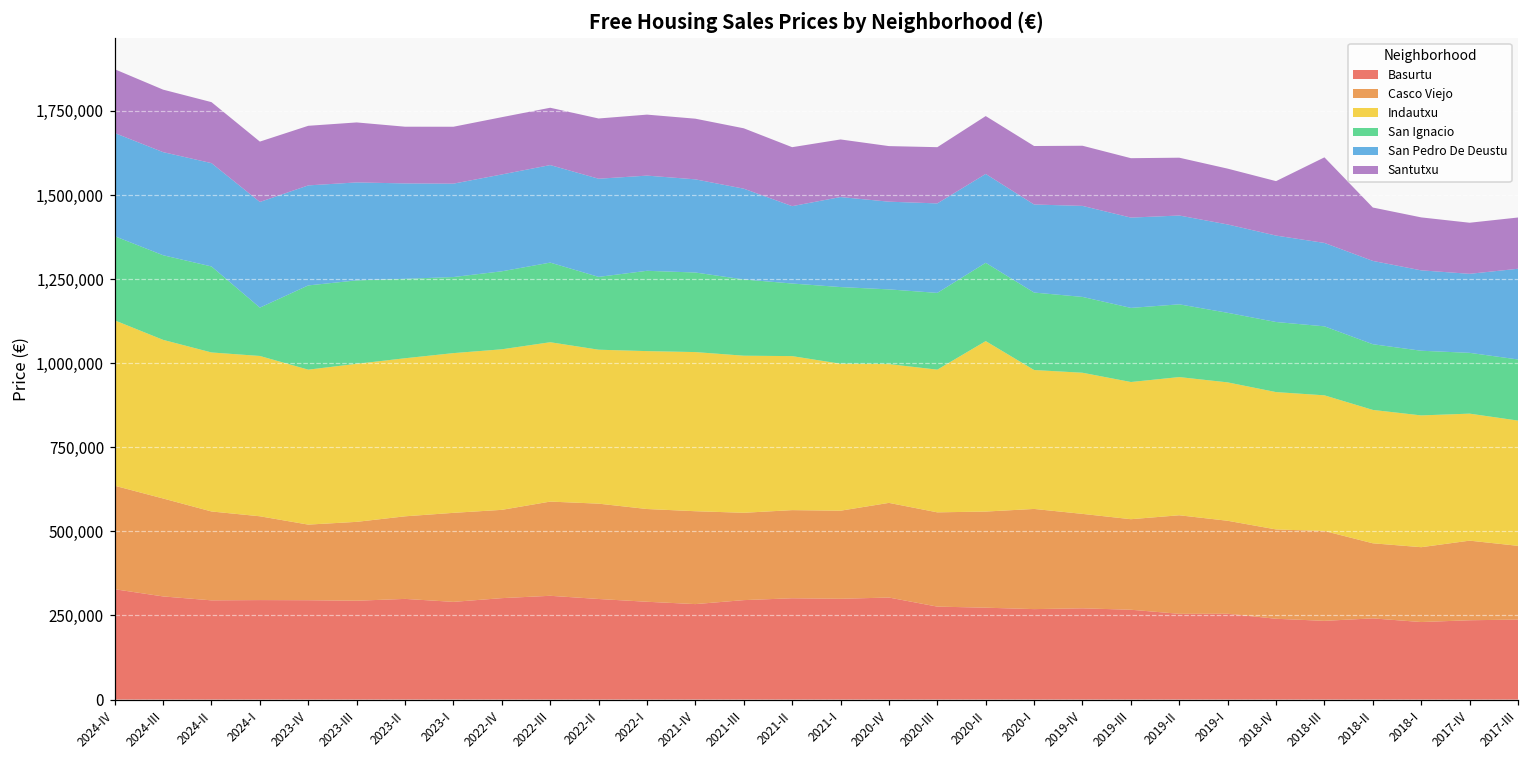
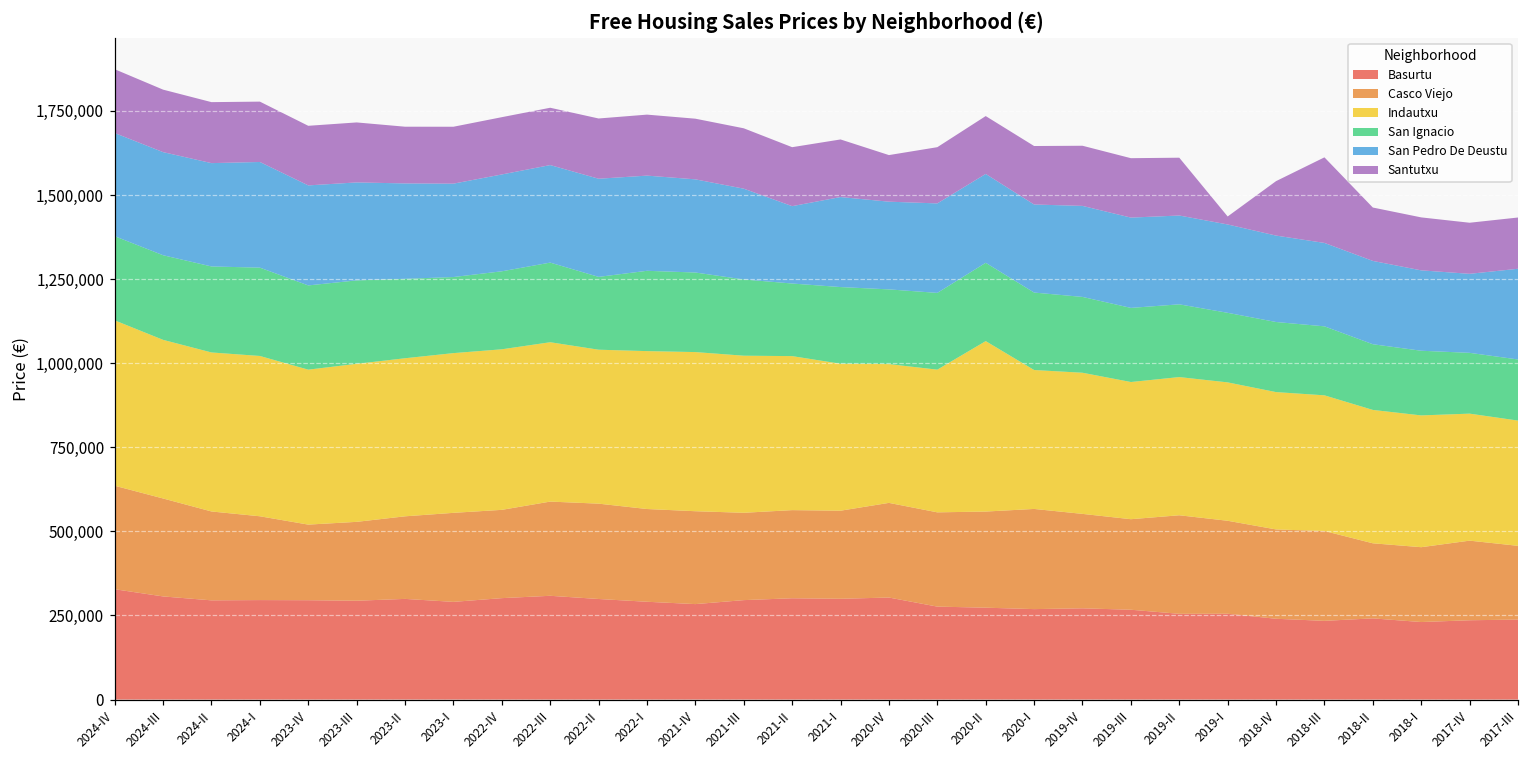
  {
    "Indautxu": {
      "2024-IV": "490,000",
      "2024-III": "470,000",
      "2024-II": "470,000",
      "2024-I": "480,000",
      "2023-IV": "460,000",
      "2023-III": "470,000",
      "2023-II": "470,000",
      "2023-I": "470,000",
      "2022-IV": "480,000",
      "2022-III": "470,000",
      "2022-II": "460,000",
      "2022-I": "470,000",
      "2021-IV": "470,000",
      "2021-III": "470,000",
      "2021-II": "460,000",
      "2021-I": "440,000",
      "2020-IV": "410,000",
      "2020-III": "420,000",
      "2020-II": "510,000",
      "2020-I": "410,000",
      "2019-IV": "420,000",
      "2019-III": "410,000",
      "2019-II": "410,000",
      "2019-I": "410,000",
      "2018-IV": "410,000",
      "2018-III": "400,000",
      "2018-II": "400,000",
      "2018-I": "390,000",
      "2017-IV": "380,000",
      "2017-III": "370,000"
    },
    "San Ignacio": {
      "2024-IV": "250,000",
      "2024-III": "250,000",
      "2024-II": "260,000",
-     "2024-I": "140,000",
+     "2024-I": "260,000",
      "2023-IV": "250,000",
      "2023-III": "250,000",
      "2023-II": "240,000",
      "2023-I": "230,000",
      "2022-IV": "230,000",
      "2022-III": "240,000",
      "2022-II": "220,000",
      "2022-I": "240,000",
      "2021-IV": "240,000",
      "2021-III": "230,000",
      "2021-II": "220,000",
      "2021-I": "230,000",
      "2020-IV": "220,000",
      "2020-III": "230,000",
      "2020-II": "230,000",
      "2020-I": "230,000",
      "2019-IV": "230,000",
      "2019-III": "220,000",
      "2019-II": "220,000",
      "2019-I": "210,000",
      "2018-IV": "210,000",
      "2018-III": "210,000",
      "2018-II": "200,000",
      "2018-I": "190,000",
      "2017-IV": "180,000",
      "2017-III": "180,000"
    },
    "San Pedro De Deustu": {
      "2024-IV": "310,000",
      "2024-III": "310,000",
      "2024-II": "310,000",
      "2024-I": "310,000",
      "2023-IV": "300,000",
      "2023-III": "290,000",
      "2023-II": "280,000",
      "2023-I": "280,000",
      "2022-IV": "290,000",
      "2022-III": "290,000",
      "2022-II": "290,000",
      "2022-I": "280,000",
      "2021-IV": "280,000",
      "2021-III": "270,000",
      "2021-II": "230,000",
      "2021-I": "270,000",
      "2020-IV": "260,000",
      "2020-III": "270,000",
      "2020-II": "260,000",
      "2020-I": "260,000",
      "2019-IV": "270,000",
      "2019-III": "270,000",
      "2019-II": "260,000",
      "2019-I": "260,000",
      "2018-IV": "260,000",
      "2018-III": "250,000",
      "2018-II": "250,000",
      "2018-I": "240,000",
      "2017-IV": "230,000",
      "2017-III": "270,000"
    },
    "Santutxu": {
      "2024-IV": "190,000",
      "2024-III": "190,000",
      "2024-II": "180,000",
      "2024-I": "180,000",
      "2023-IV": "180,000",
      "2023-III": "180,000",
      "2023-II": "170,000",
      "2023-I": "170,000",
      "2022-IV": "170,000",
      "2022-III": "170,000",
      "2022-II": "180,000",
      "2022-I": "180,000",
      "2021-IV": "180,000",
      "2021-III": "180,000",
      "2021-II": "180,000",
      "2021-I": "170,000",
-     "2020-IV": "170,000",
+     "2020-IV": "140,000",
      "2020-III": "170,000",
      "2020-II": "170,000",
      "2020-I": "170,000",
      "2019-IV": "180,000",
      "2019-III": "180,000",
      "2019-II": "170,000",
-     "2019-I": "170,000",
+     "2019-I": "20,000",
      "2018-IV": "160,000",
      "2018-III": "250,000",
      "2018-II": "160,000",
      "2018-I": "160,000",
      "2017-IV": "150,000",
      "2017-III": "150,000"
    }
  }
